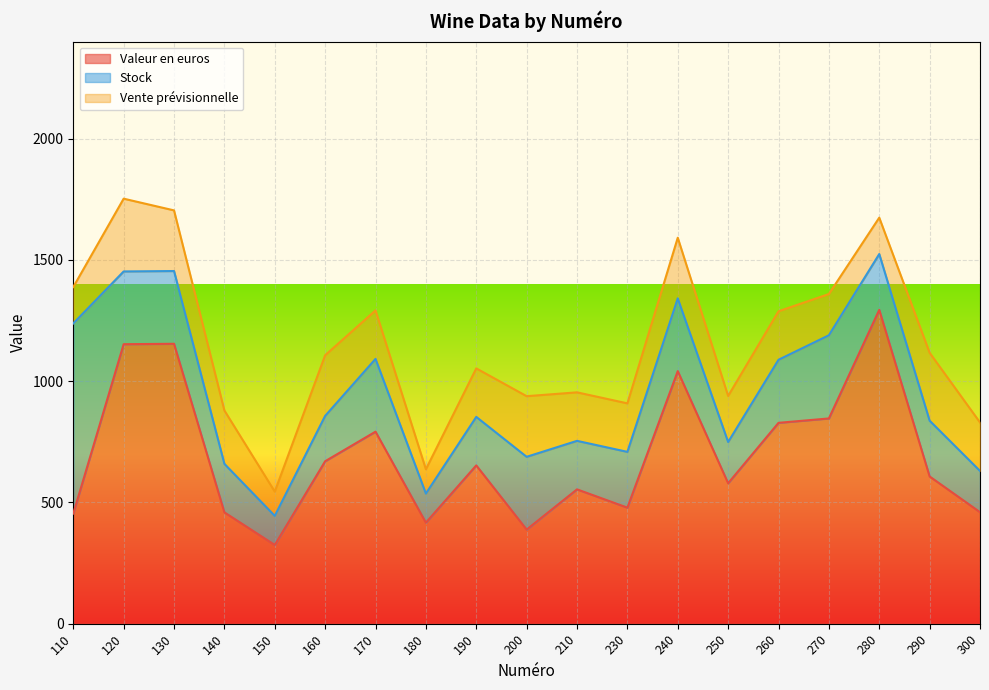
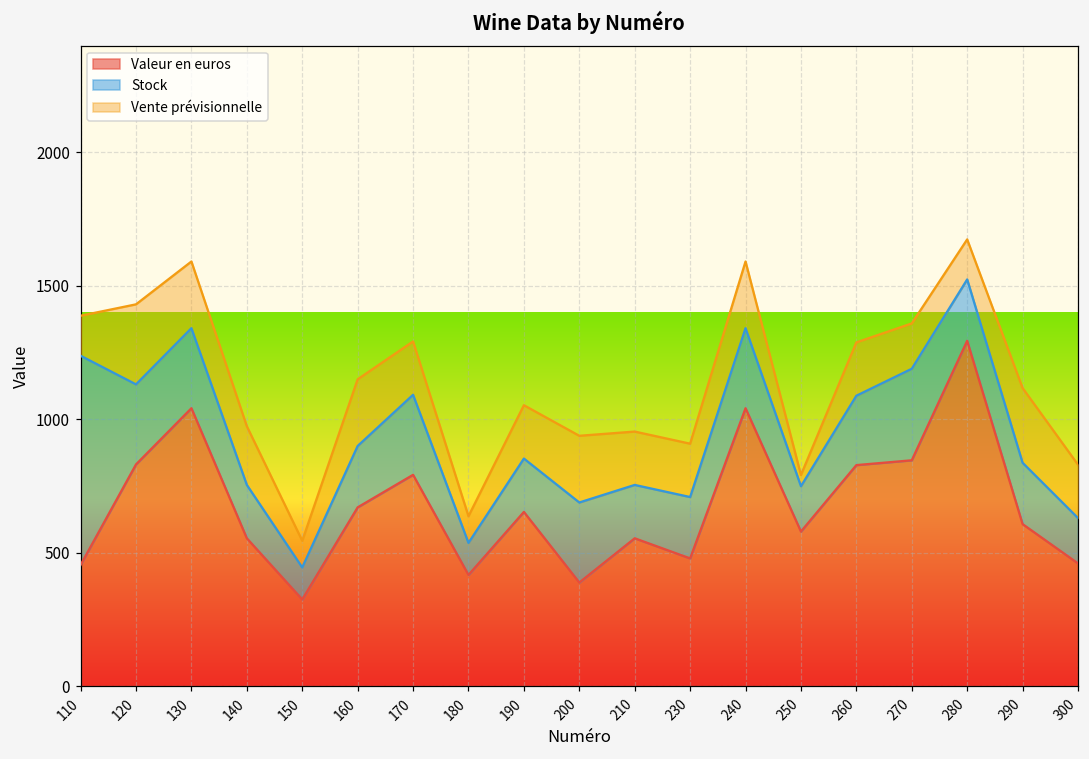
  {
    "Valeur en euros": {
      "110": 450,
-     "120": 1150,
-     "130": 1150,
-     "140": 460,
+     "120": 830,
+     "130": 1040,
+     "140": 550,
      "150": 320,
      "160": 670,
      "170": 790,
      "180": 420,
      "190": 650,
      "200": 390,
      "210": 550,
      "230": 480,
      "240": 1040,
      "250": 580,
      "260": 830,
      "270": 850,
      "280": 1290,
      "290": 610,
      "300": 460
    },
    "Stock": {
      "110": 780,
      "120": 300,
      "130": 300,
      "140": 200,
      "150": 120,
-     "160": 190,
+     "160": 230,
      "170": 300,
      "180": 120,
      "190": 200,
      "200": 300,
      "210": 200,
      "230": 230,
      "240": 300,
      "250": 170,
      "260": 260,
      "270": 340,
      "280": 230,
      "290": 230,
      "300": 170
    },
    "Vente prévisionnelle": {
      "110": 150,
      "120": 300,
      "130": 250,
      "140": 220,
      "150": 100,
      "160": 250,
      "170": 200,
      "180": 100,
      "190": 200,
      "200": 250,
      "210": 200,
      "230": 200,
      "240": 250,
-     "250": 190,
+     "250": 40,
      "260": 200,
      "270": 170,
      "280": 150,
      "290": 280,
      "300": 200
    }
  }
